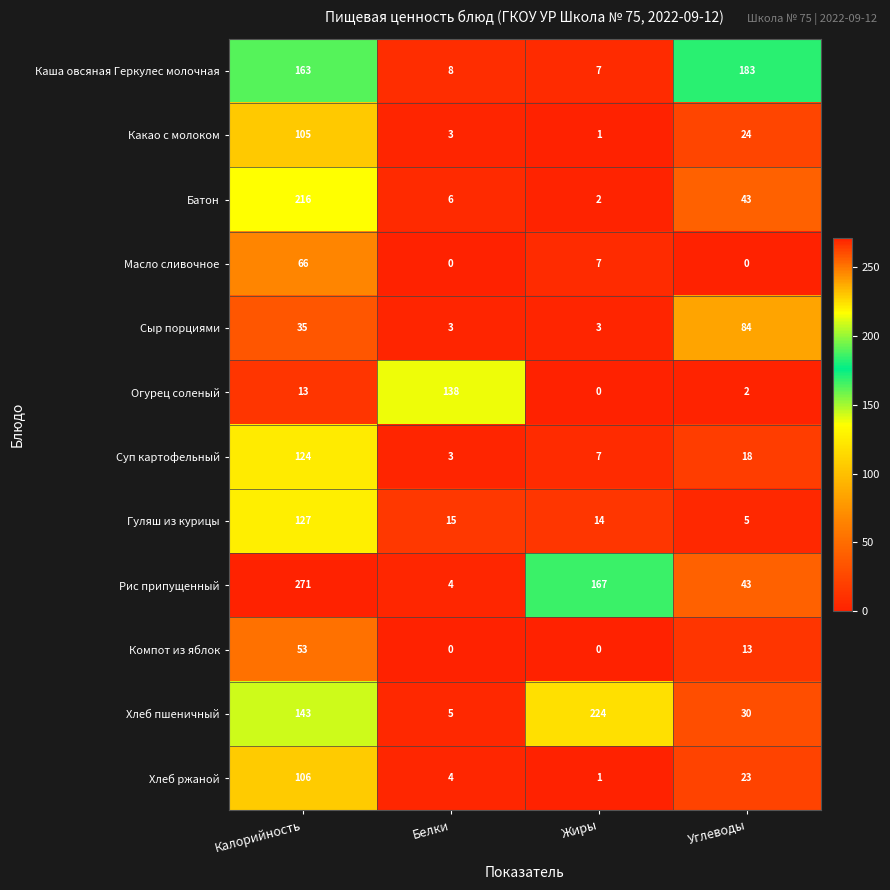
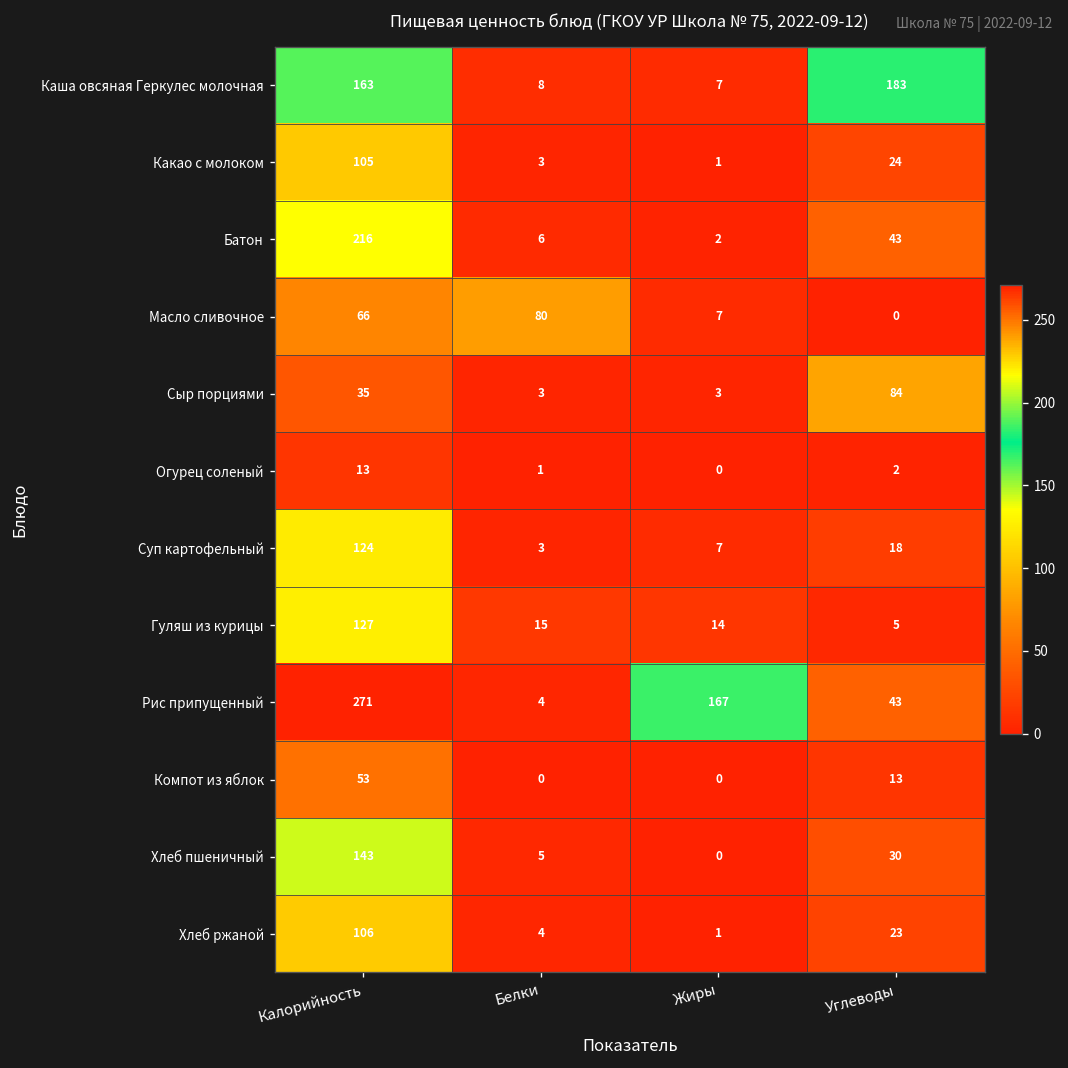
  {
    "Каша овсяная Геркулес молочная": {
      "Калорийность": 163,
      "Белки": 8,
      "Жиры": 7,
      "Углеводы": 183
    },
    "Какао с молоком": {
      "Калорийность": 105,
      "Белки": 3,
      "Жиры": 1,
      "Углеводы": 24
    },
    "Батон": {
      "Калорийность": 216,
      "Белки": 6,
      "Жиры": 2,
      "Углеводы": 43
    },
    "Масло сливочное": {
      "Калорийность": 66,
-     "Белки": 0,
+     "Белки": 80,
      "Жиры": 7,
      "Углеводы": 0
    },
    "Сыр порциями": {
      "Калорийность": 35,
      "Белки": 3,
      "Жиры": 3,
      "Углеводы": 84
    },
    "Огурец соленый": {
      "Калорийность": 13,
-     "Белки": 138,
+     "Белки": 1,
      "Жиры": 0,
      "Углеводы": 2
    },
    "Суп картофельный": {
      "Калорийность": 124,
      "Белки": 3,
      "Жиры": 7,
      "Углеводы": 18
    },
    "Гуляш из курицы": {
      "Калорийность": 127,
      "Белки": 15,
      "Жиры": 14,
      "Углеводы": 5
    },
    "Рис припущенный": {
      "Калорийность": 271,
      "Белки": 4,
      "Жиры": 167,
      "Углеводы": 43
    },
    "Компот из яблок": {
      "Калорийность": 53,
      "Белки": 0,
      "Жиры": 0,
      "Углеводы": 13
    },
    "Хлеб пшеничный": {
      "Калорийность": 143,
      "Белки": 5,
-     "Жиры": 224,
+     "Жиры": 0,
      "Углеводы": 30
    },
    "Хлеб ржаной": {
      "Калорийность": 106,
      "Белки": 4,
      "Жиры": 1,
      "Углеводы": 23
    }
  }
